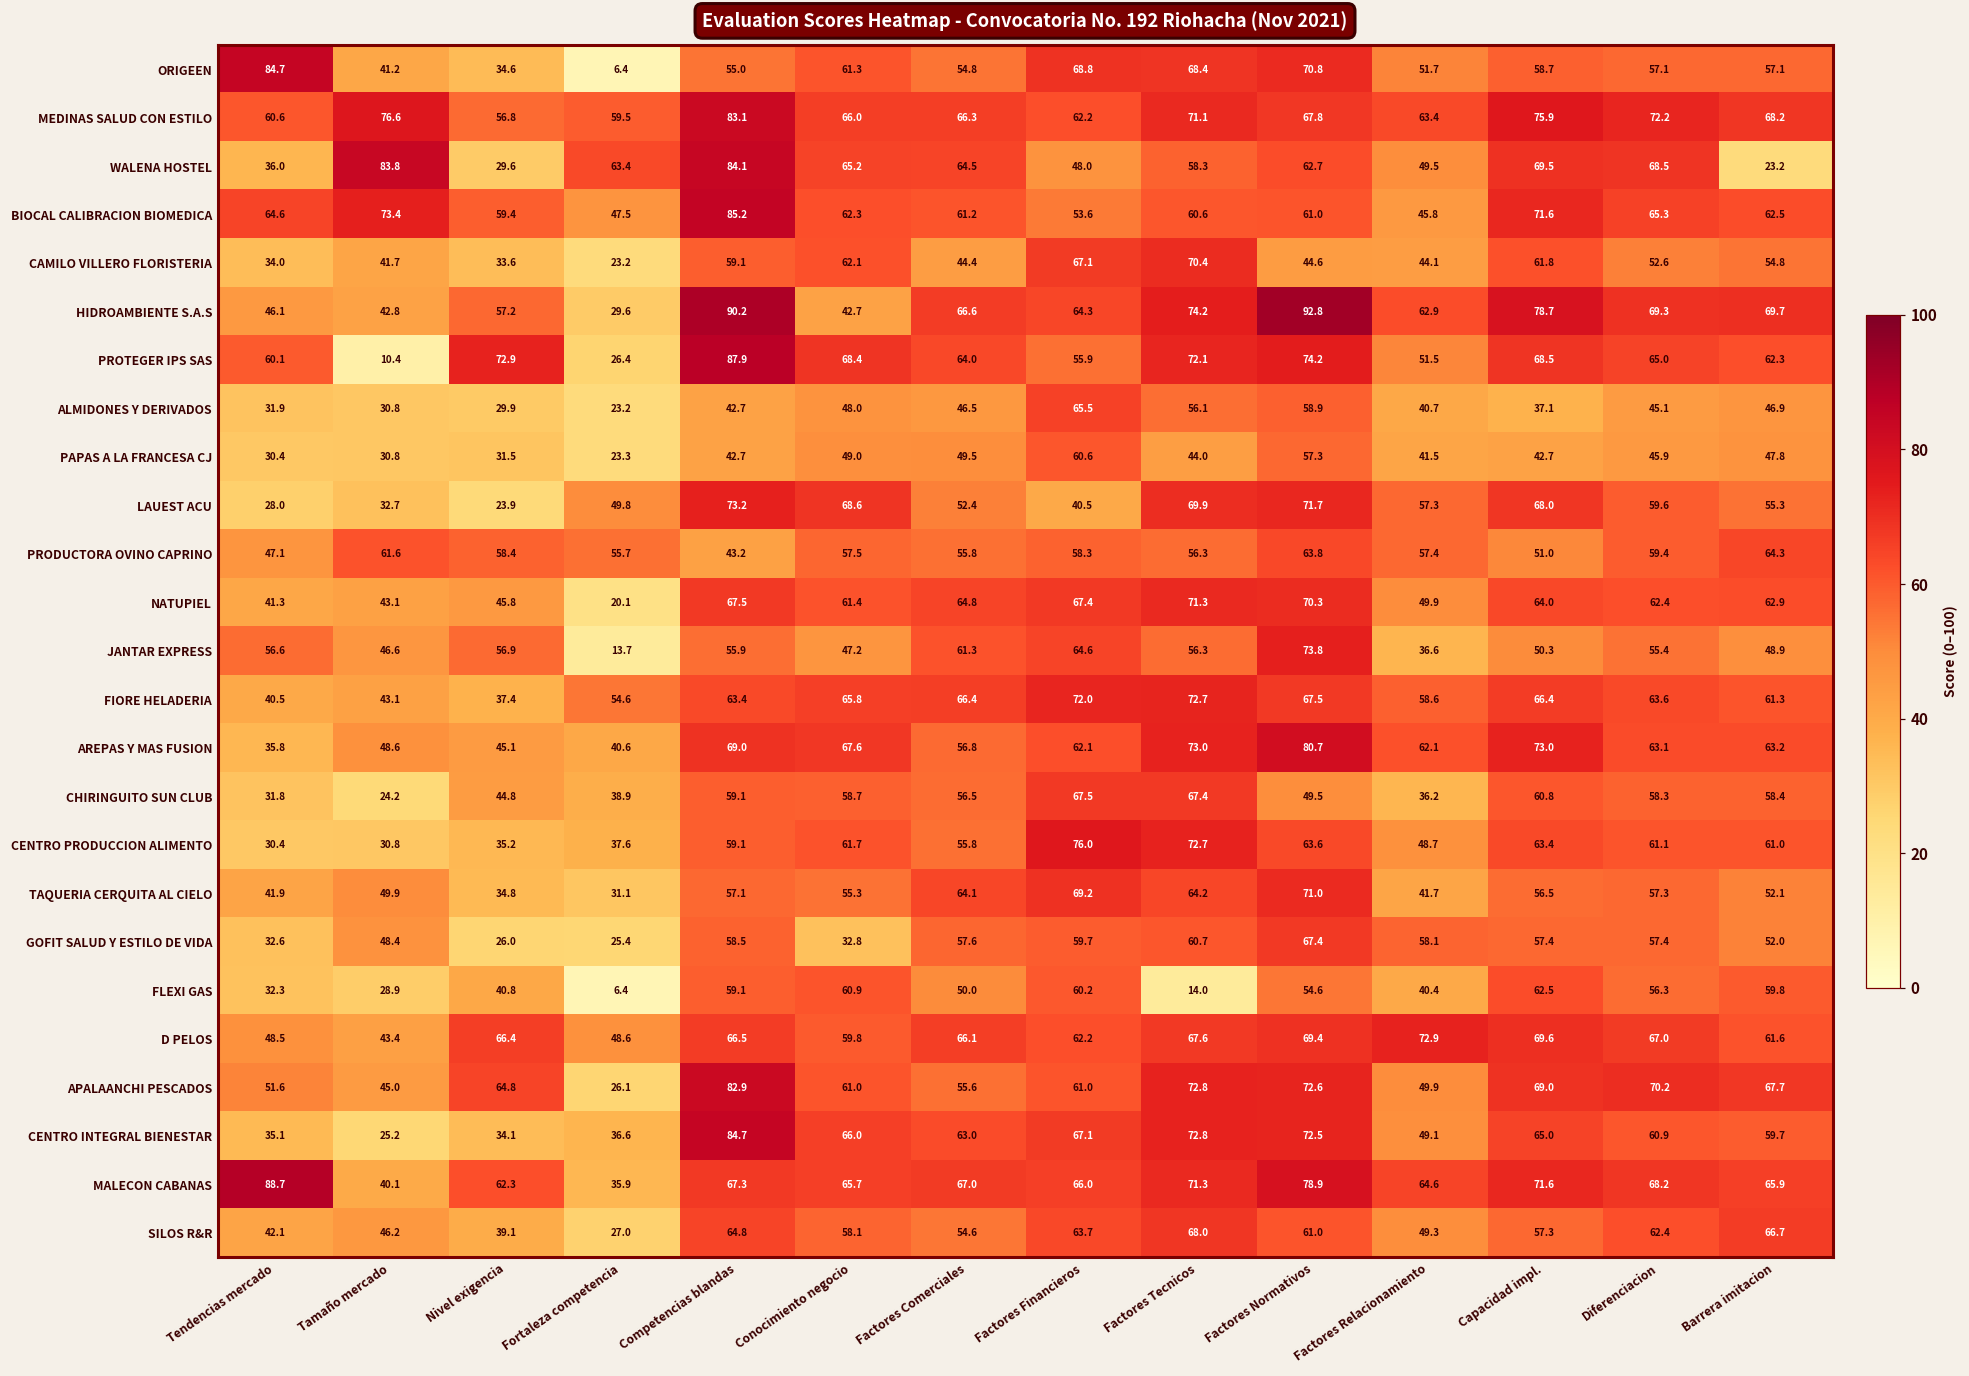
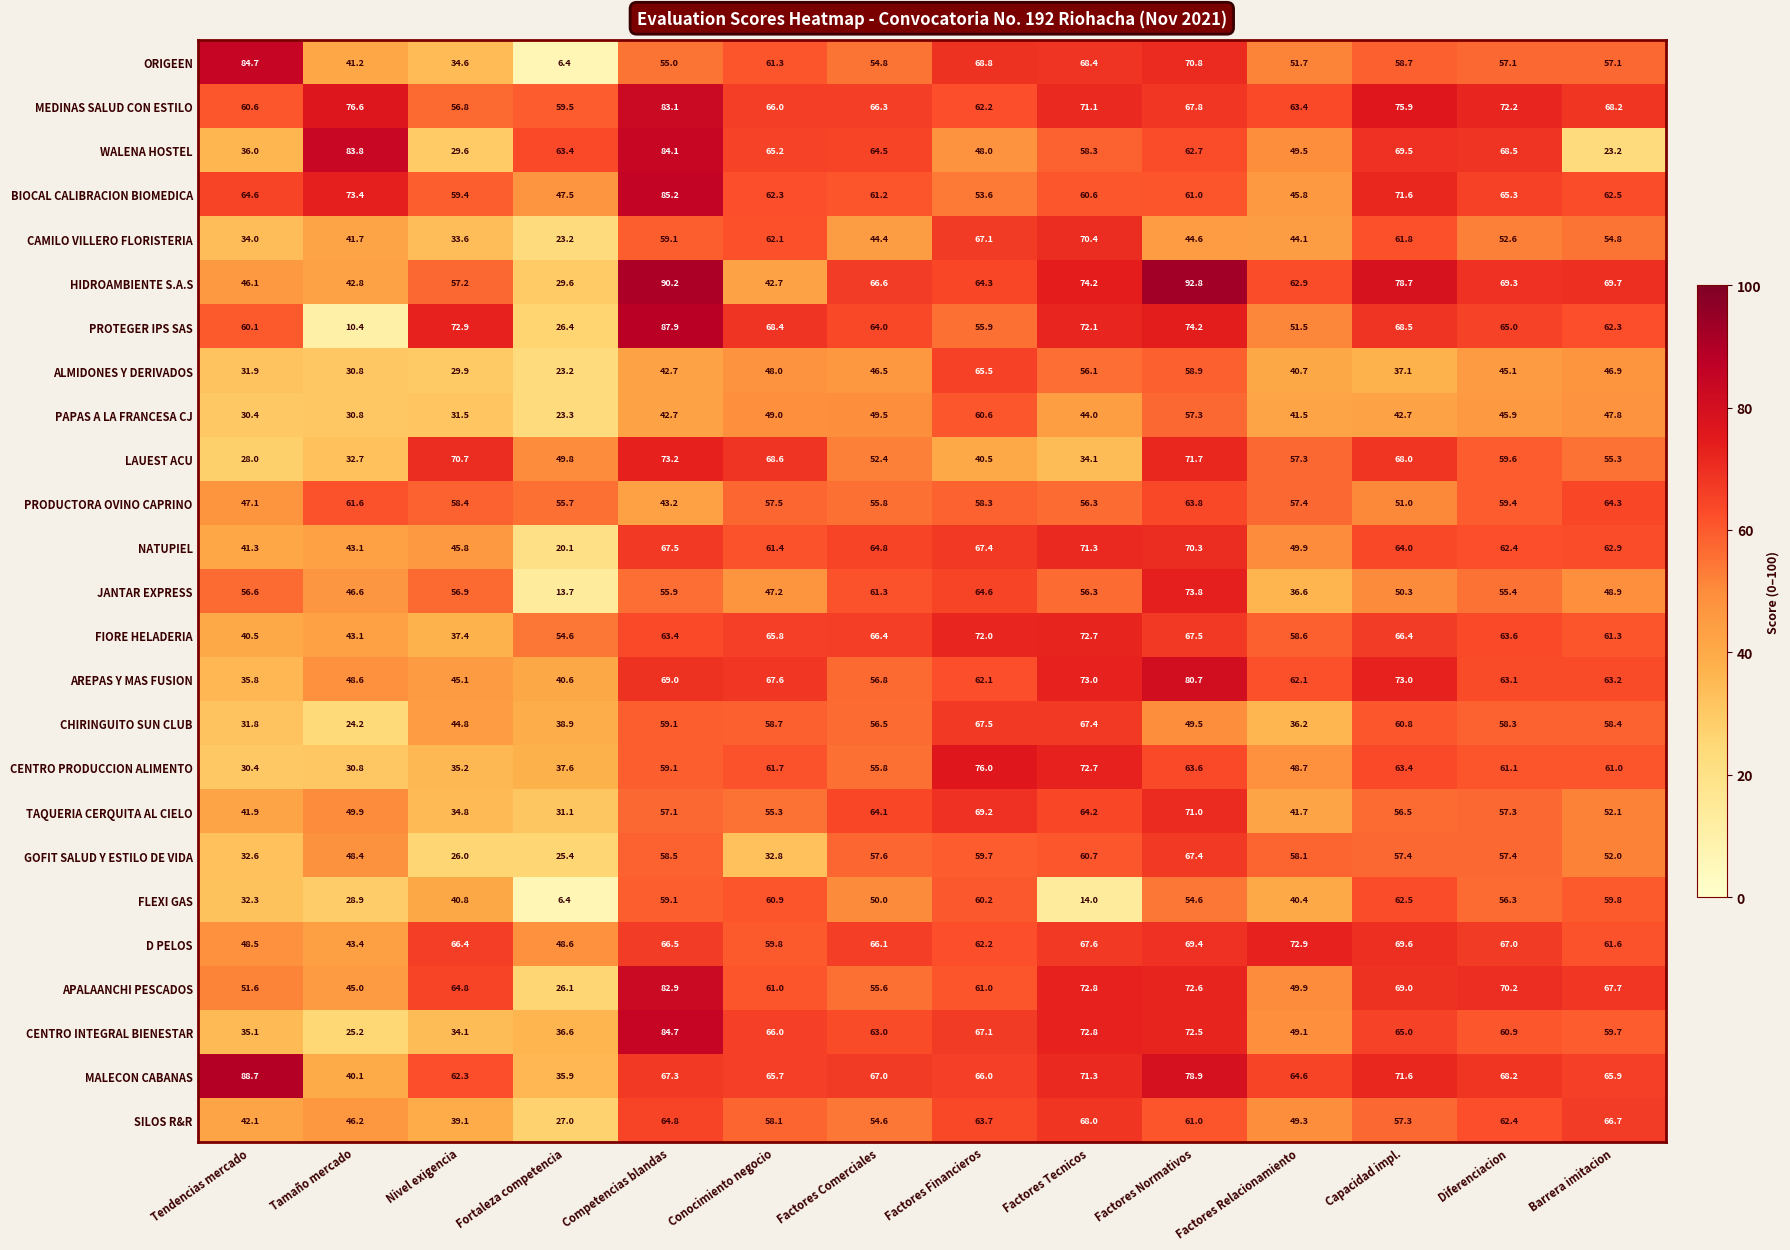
  {
    "LAUEST ACU": {
      "Tendencias mercado": 28.0,
      "Tamaño mercado": 32.7,
-     "Nivel exigencia": 23.9,
+     "Nivel exigencia": 70.7,
      "Fortaleza competencia": 49.8,
      "Competencias blandas": 73.2,
      "Conocimiento negocio": 68.6,
      "Factores Comerciales": 52.4,
      "Factores Financieros": 40.5,
-     "Factores Tecnicos": 69.9,
+     "Factores Tecnicos": 34.1,
      "Factores Normativos": 71.7,
      "Factores Relacionamiento": 57.3,
      "Capacidad impl.": 68.0,
      "Diferenciacion": 59.6,
      "Barrera imitacion": 55.3
    }
  }
